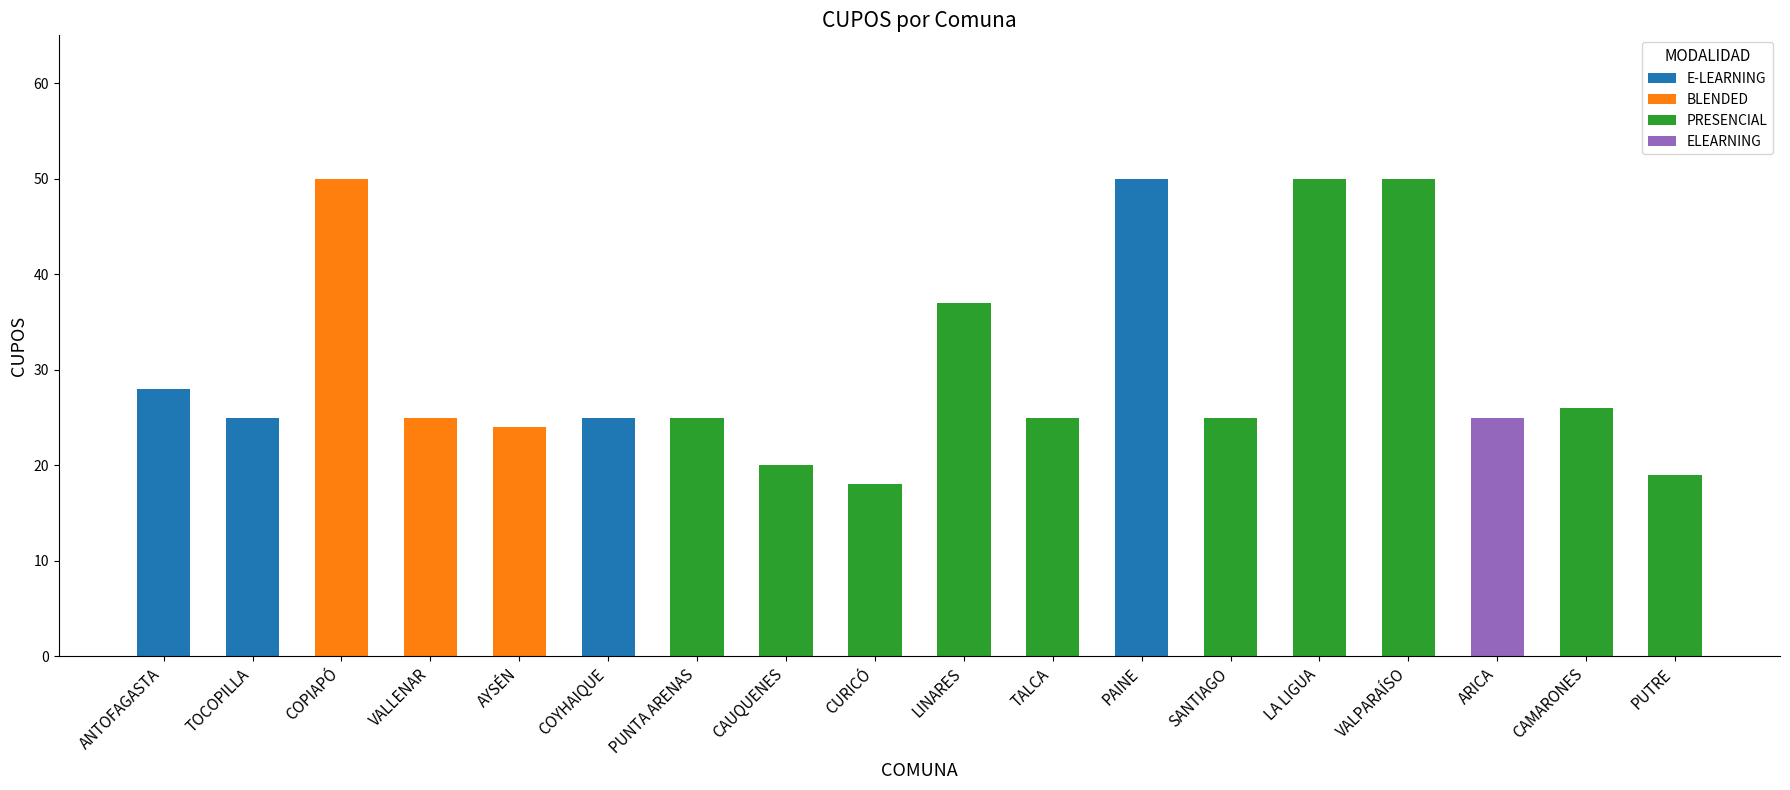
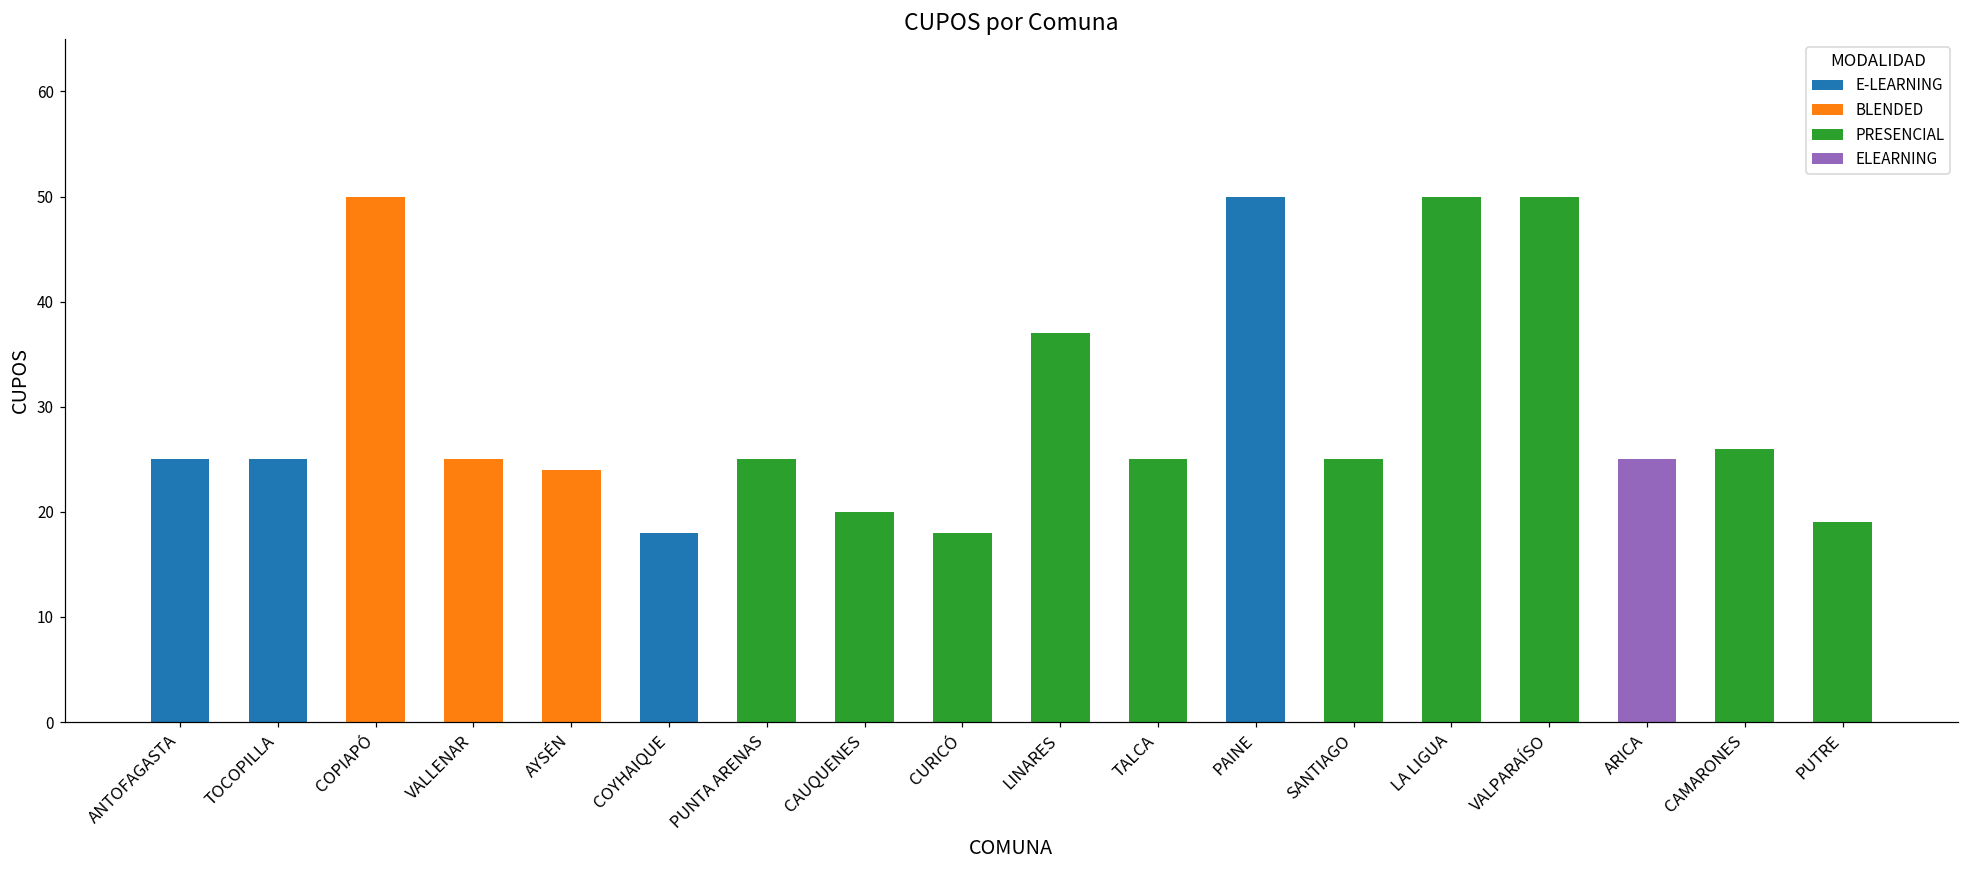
  {
-   "ANTOFAGASTA": 28,
+   "ANTOFAGASTA": 25,
    "TOCOPILLA": 25,
    "COPIAPÓ": 50,
    "VALLENAR": 25,
    "AYSÉN": 24,
-   "COYHAIQUE": 25,
+   "COYHAIQUE": 18,
    "PUNTA ARENAS": 25,
    "CAUQUENES": 20,
    "CURICÓ": 18,
    "LINARES": 37,
    "TALCA": 25,
    "PAINE": 50,
    "SANTIAGO": 25,
    "LA LIGUA": 50,
    "VALPARAÍSO": 50,
    "ARICA": 25,
    "CAMARONES": 26,
    "PUTRE": 19
  }
